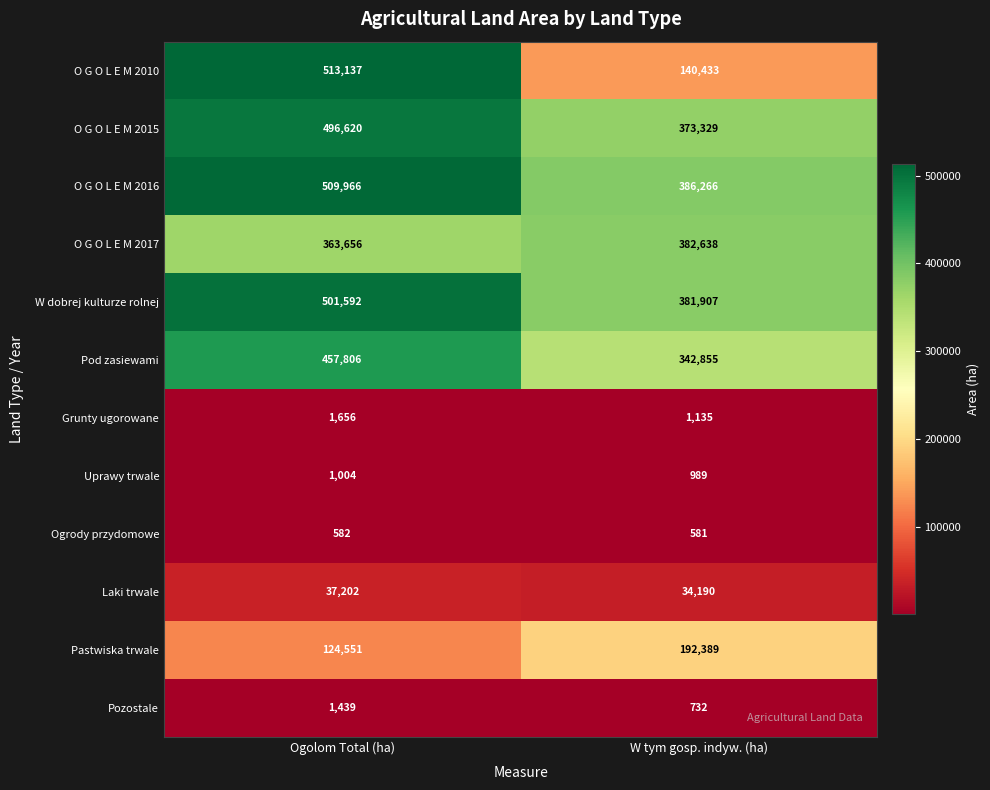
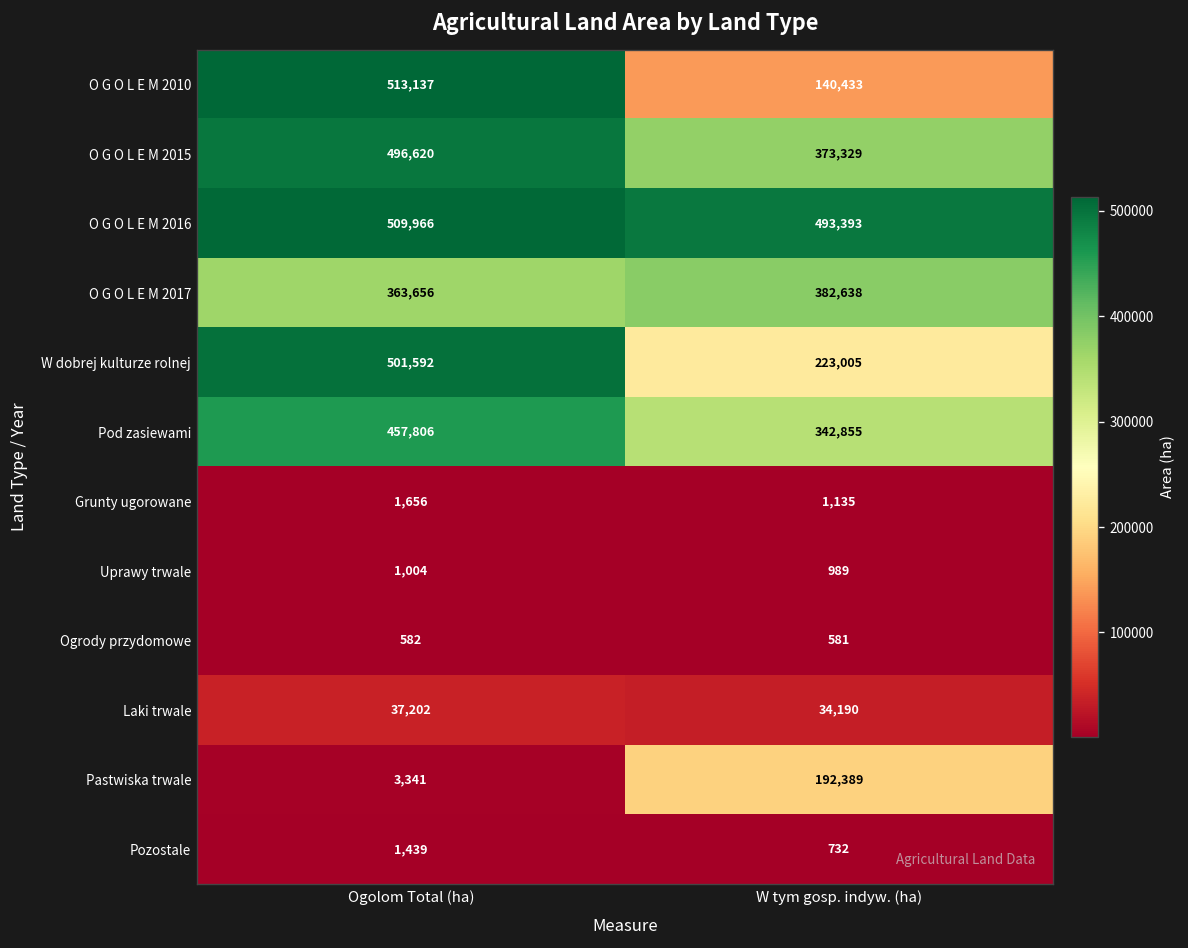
  {
    "O G O L E M 2010": {
      "Ogolom Total (ha)": "513,137",
      "W tym gosp. indyw. (ha)": "140,433"
    },
    "O G O L E M 2015": {
      "Ogolom Total (ha)": "496,620",
      "W tym gosp. indyw. (ha)": "373,329"
    },
    "O G O L E M 2016": {
      "Ogolom Total (ha)": "509,966",
-     "W tym gosp. indyw. (ha)": "386,266"
+     "W tym gosp. indyw. (ha)": "493,393"
    },
    "O G O L E M 2017": {
      "Ogolom Total (ha)": "363,656",
      "W tym gosp. indyw. (ha)": "382,638"
    },
    "W dobrej kulturze rolnej": {
      "Ogolom Total (ha)": "501,592",
-     "W tym gosp. indyw. (ha)": "381,907"
+     "W tym gosp. indyw. (ha)": "223,005"
    },
    "Pod zasiewami": {
      "Ogolom Total (ha)": "457,806",
      "W tym gosp. indyw. (ha)": "342,855"
    },
    "Grunty ugorowane": {
      "Ogolom Total (ha)": "1,656",
      "W tym gosp. indyw. (ha)": "1,135"
    },
    "Uprawy trwale": {
      "Ogolom Total (ha)": "1,004",
      "W tym gosp. indyw. (ha)": "989"
    },
    "Ogrody przydomowe": {
      "Ogolom Total (ha)": "582",
      "W tym gosp. indyw. (ha)": "581"
    },
    "Laki trwale": {
      "Ogolom Total (ha)": "37,202",
      "W tym gosp. indyw. (ha)": "34,190"
    },
    "Pastwiska trwale": {
-     "Ogolom Total (ha)": "124,551",
+     "Ogolom Total (ha)": "3,341",
      "W tym gosp. indyw. (ha)": "192,389"
    },
    "Pozostale": {
      "Ogolom Total (ha)": "1,439"
    }
  }
